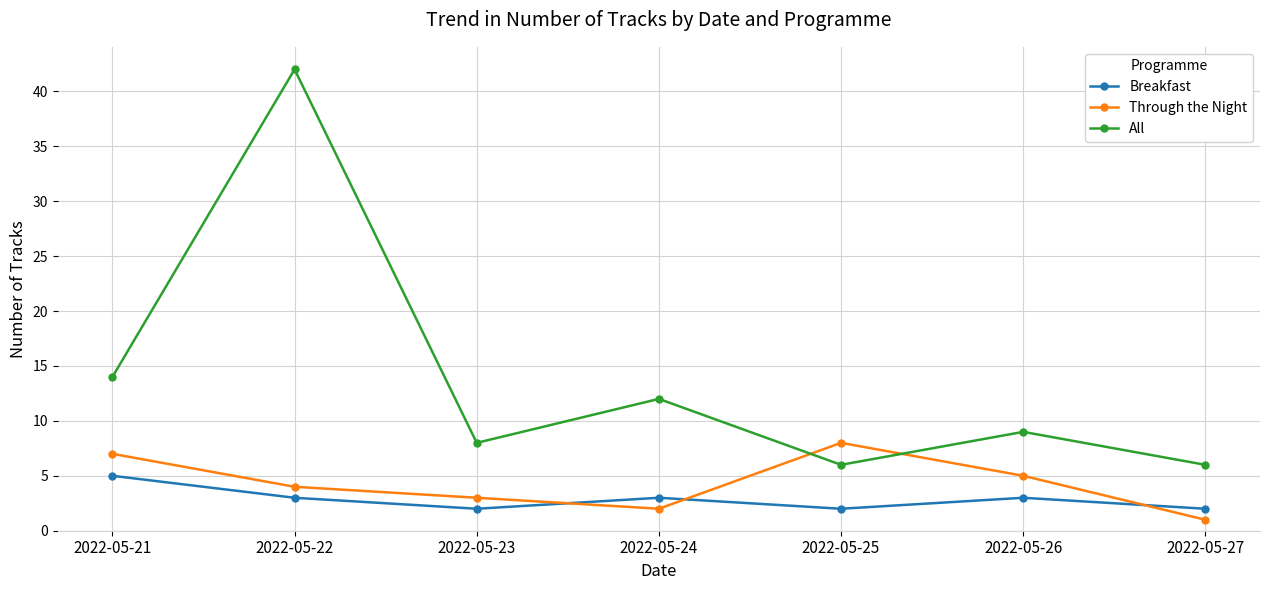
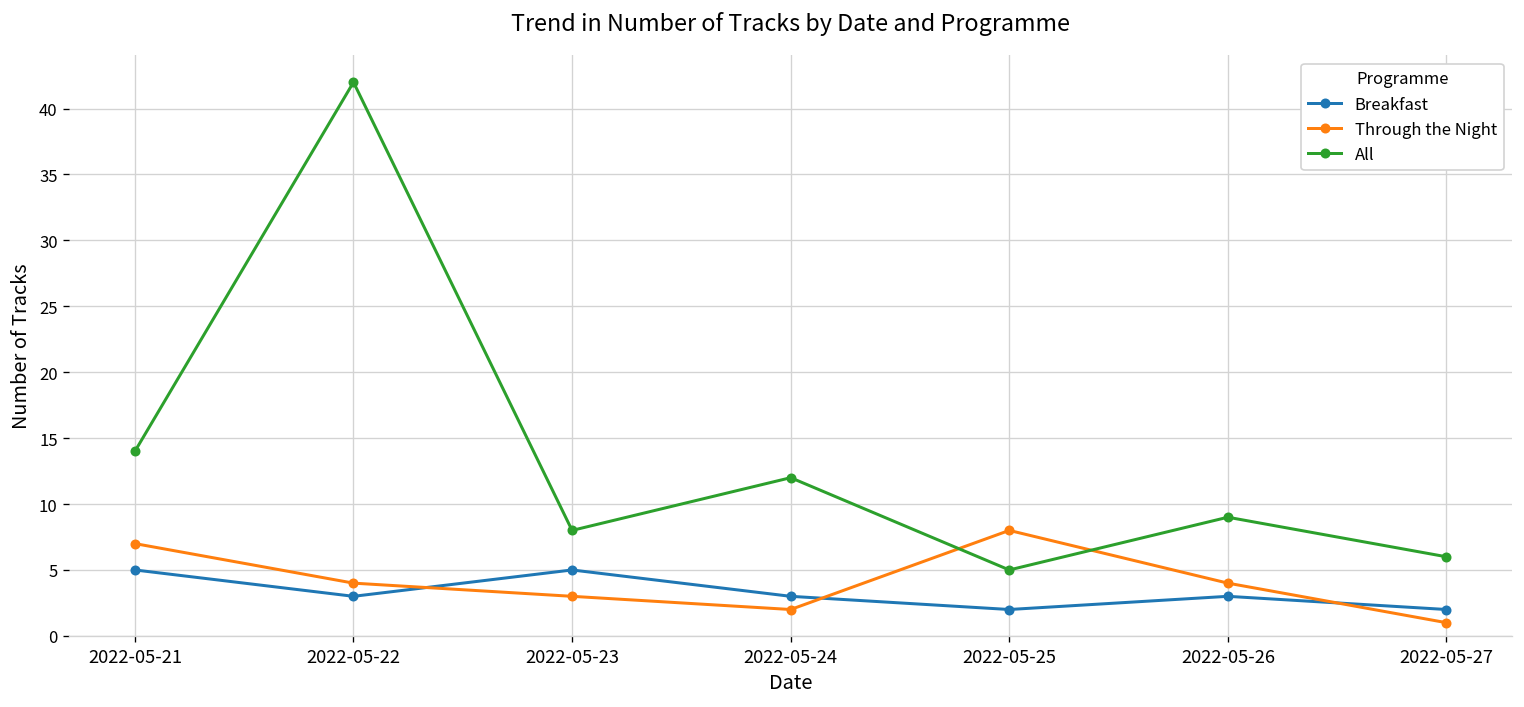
  {
    "Breakfast": {
      "2022-05-21": 5,
      "2022-05-22": 3,
-     "2022-05-23": 2,
+     "2022-05-23": 5,
      "2022-05-24": 3,
      "2022-05-25": 2,
      "2022-05-26": 3,
      "2022-05-27": 2
    },
    "Through the Night": {
      "2022-05-21": 7,
      "2022-05-22": 4,
      "2022-05-23": 3,
      "2022-05-24": 2,
      "2022-05-25": 8,
-     "2022-05-26": 5,
+     "2022-05-26": 4,
      "2022-05-27": 1
    },
    "All": {
      "2022-05-21": 14,
      "2022-05-22": 42,
      "2022-05-23": 8,
      "2022-05-24": 12,
-     "2022-05-25": 6,
+     "2022-05-25": 5,
      "2022-05-26": 9,
      "2022-05-27": 6
    }
  }
